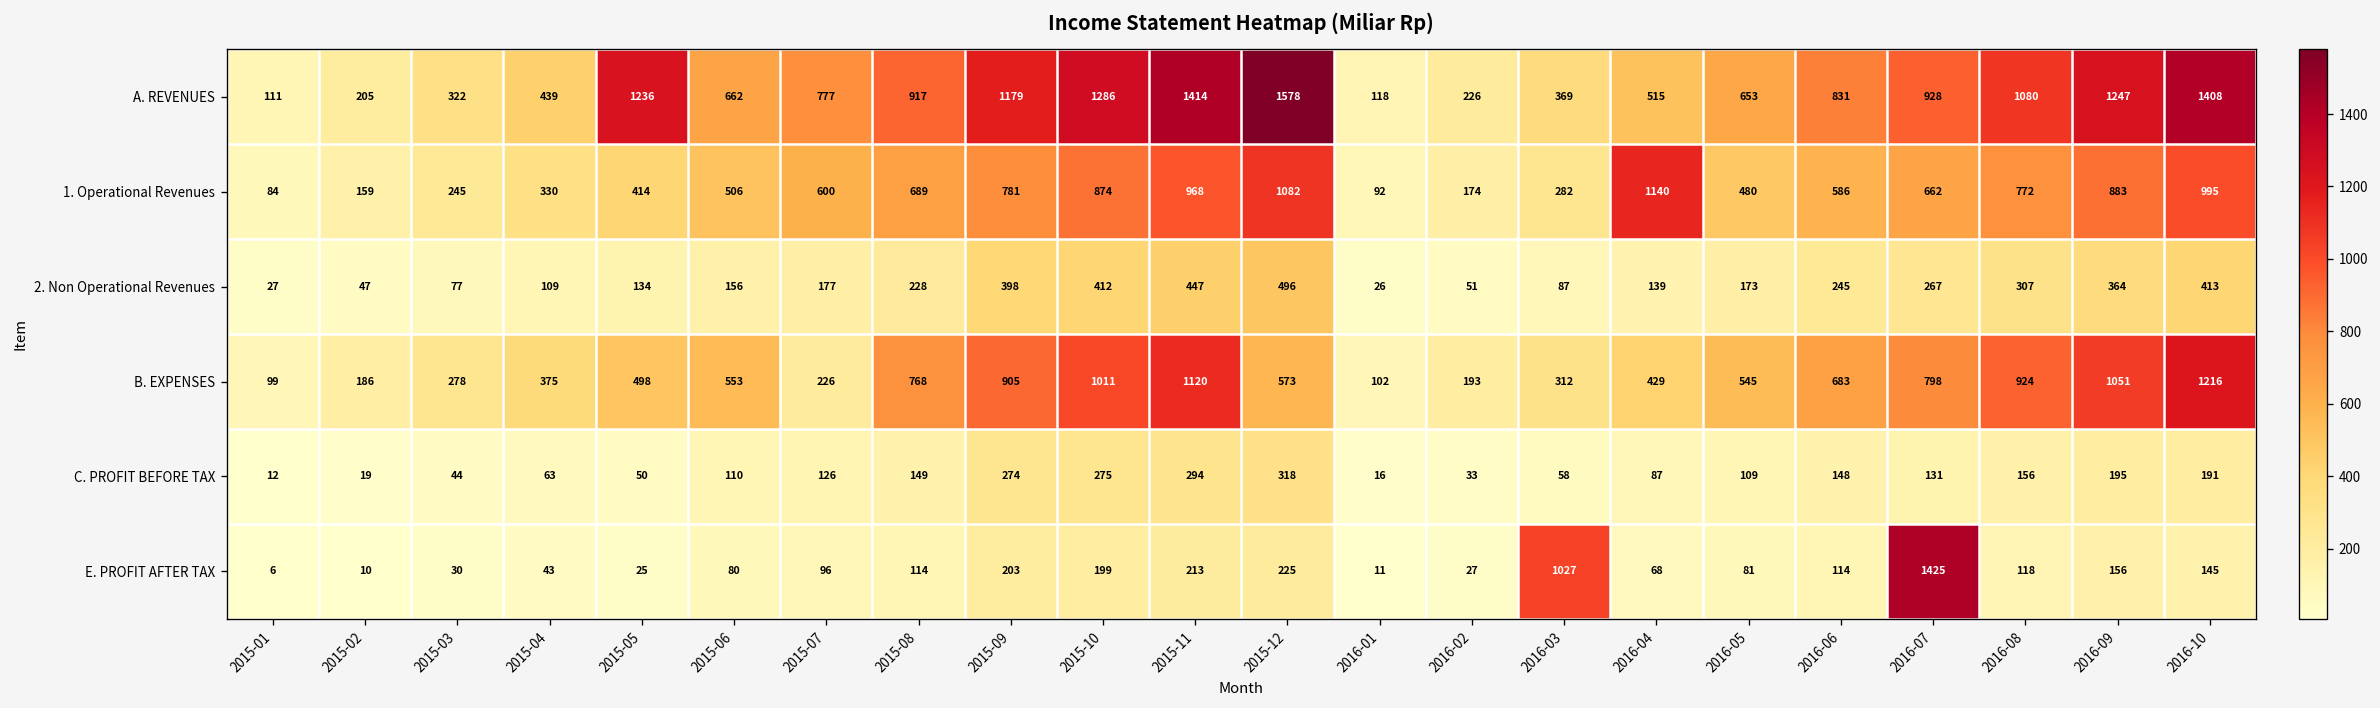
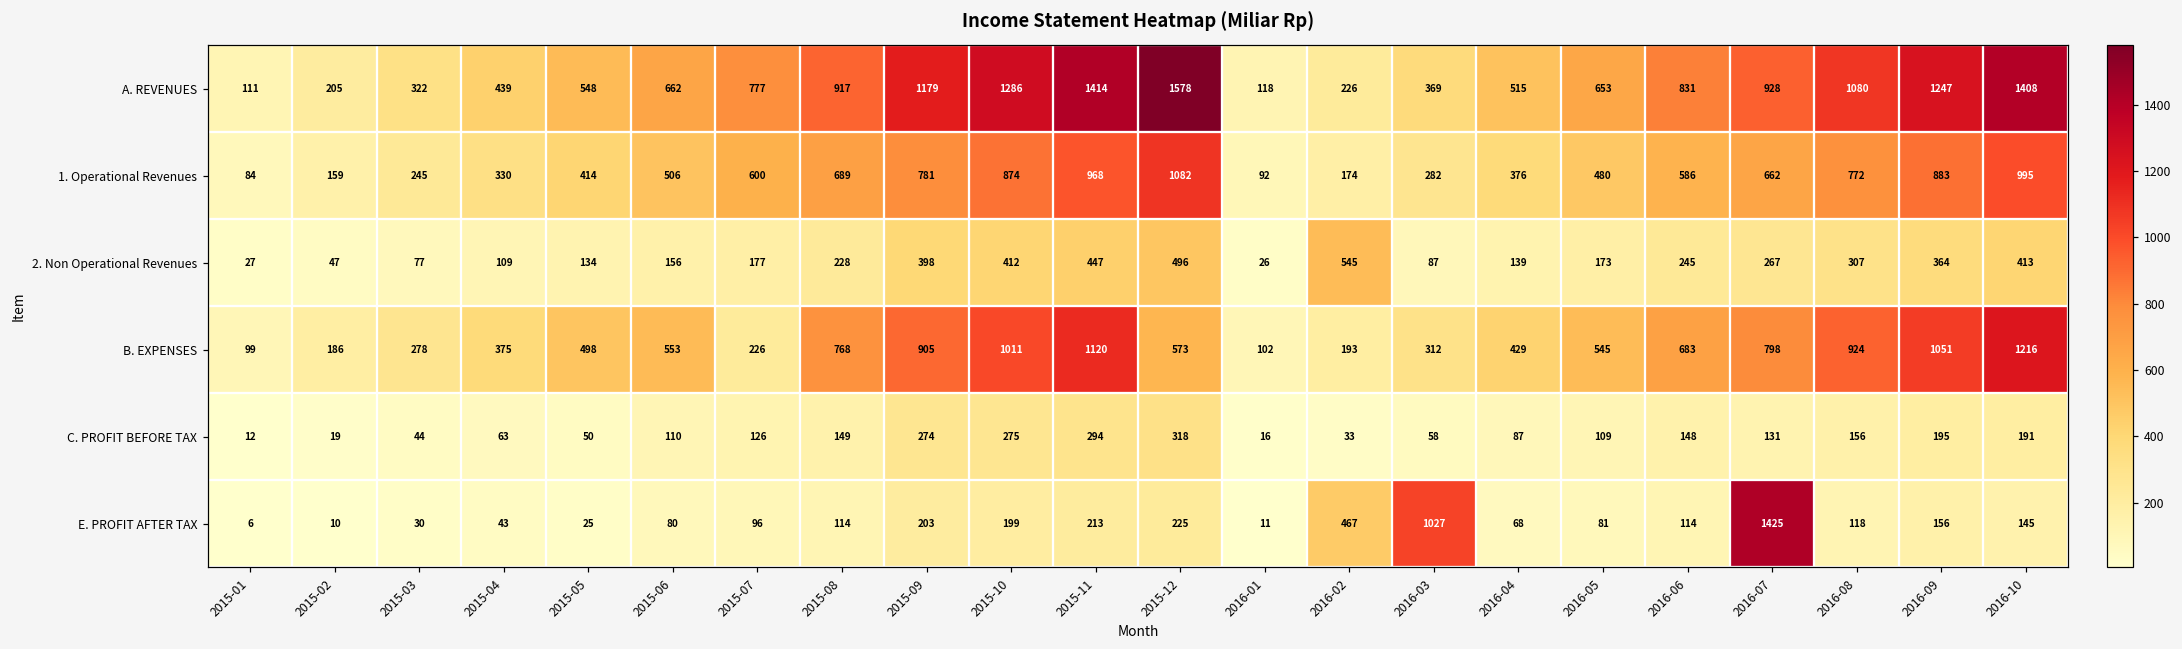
  {
    "A. REVENUES": {
      "2015-01": 111,
      "2015-02": 205,
      "2015-03": 322,
      "2015-04": 439,
-     "2015-05": 1236,
+     "2015-05": 548,
      "2015-06": 662,
      "2015-07": 777,
      "2015-08": 917,
      "2015-09": 1179,
      "2015-10": 1286,
      "2015-11": 1414,
      "2015-12": 1578,
      "2016-01": 118,
      "2016-02": 226,
      "2016-03": 369,
      "2016-04": 515,
      "2016-05": 653,
      "2016-06": 831,
      "2016-07": 928,
      "2016-08": 1080,
      "2016-09": 1247,
      "2016-10": 1408
    },
    "1. Operational Revenues": {
      "2015-01": 84,
      "2015-02": 159,
      "2015-03": 245,
      "2015-04": 330,
      "2015-05": 414,
      "2015-06": 506,
      "2015-07": 600,
      "2015-08": 689,
      "2015-09": 781,
      "2015-10": 874,
      "2015-11": 968,
      "2015-12": 1082,
      "2016-01": 92,
      "2016-02": 174,
      "2016-03": 282,
-     "2016-04": 1140,
+     "2016-04": 376,
      "2016-05": 480,
      "2016-06": 586,
      "2016-07": 662,
      "2016-08": 772,
      "2016-09": 883,
      "2016-10": 995
    },
    "2. Non Operational Revenues": {
      "2015-01": 27,
      "2015-02": 47,
      "2015-03": 77,
      "2015-04": 109,
      "2015-05": 134,
      "2015-06": 156,
      "2015-07": 177,
      "2015-08": 228,
      "2015-09": 398,
      "2015-10": 412,
      "2015-11": 447,
      "2015-12": 496,
      "2016-01": 26,
-     "2016-02": 51,
+     "2016-02": 545,
      "2016-03": 87,
      "2016-04": 139,
      "2016-05": 173,
      "2016-06": 245,
      "2016-07": 267,
      "2016-08": 307,
      "2016-09": 364,
      "2016-10": 413
    },
    "B. EXPENSES": {
      "2015-01": 99,
      "2015-02": 186,
      "2015-03": 278,
      "2015-04": 375,
      "2015-05": 498,
      "2015-06": 553,
      "2015-07": 226,
      "2015-08": 768,
      "2015-09": 905,
      "2015-10": 1011,
      "2015-11": 1120,
      "2015-12": 573,
      "2016-01": 102,
      "2016-02": 193,
      "2016-03": 312,
      "2016-04": 429,
      "2016-05": 545,
      "2016-06": 683,
      "2016-07": 798,
      "2016-08": 924,
      "2016-09": 1051,
      "2016-10": 1216
    },
    "C. PROFIT BEFORE TAX": {
      "2015-01": 12,
      "2015-02": 19,
      "2015-03": 44,
      "2015-04": 63,
      "2015-05": 50,
      "2015-06": 110,
      "2015-07": 126,
      "2015-08": 149,
      "2015-09": 274,
      "2015-10": 275,
      "2015-11": 294,
      "2015-12": 318,
      "2016-01": 16,
      "2016-02": 33,
      "2016-03": 58,
      "2016-04": 87,
      "2016-05": 109,
      "2016-06": 148,
      "2016-07": 131,
      "2016-08": 156,
      "2016-09": 195,
      "2016-10": 191
    },
    "E. PROFIT AFTER TAX": {
      "2015-01": 6,
      "2015-02": 10,
      "2015-03": 30,
      "2015-04": 43,
      "2015-05": 25,
      "2015-06": 80,
      "2015-07": 96,
      "2015-08": 114,
      "2015-09": 203,
      "2015-10": 199,
      "2015-11": 213,
      "2015-12": 225,
      "2016-01": 11,
-     "2016-02": 27,
+     "2016-02": 467,
      "2016-03": 1027,
      "2016-04": 68,
      "2016-05": 81,
      "2016-06": 114,
      "2016-07": 1425,
      "2016-08": 118,
      "2016-09": 156,
      "2016-10": 145
    }
  }
